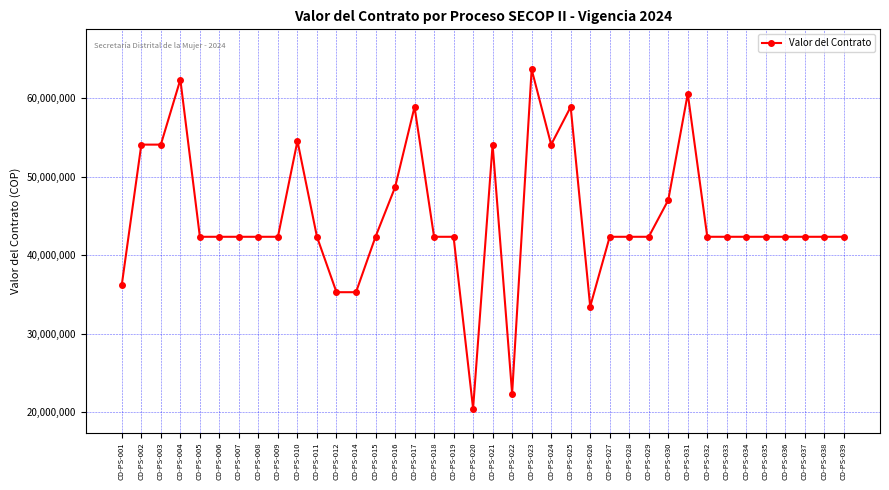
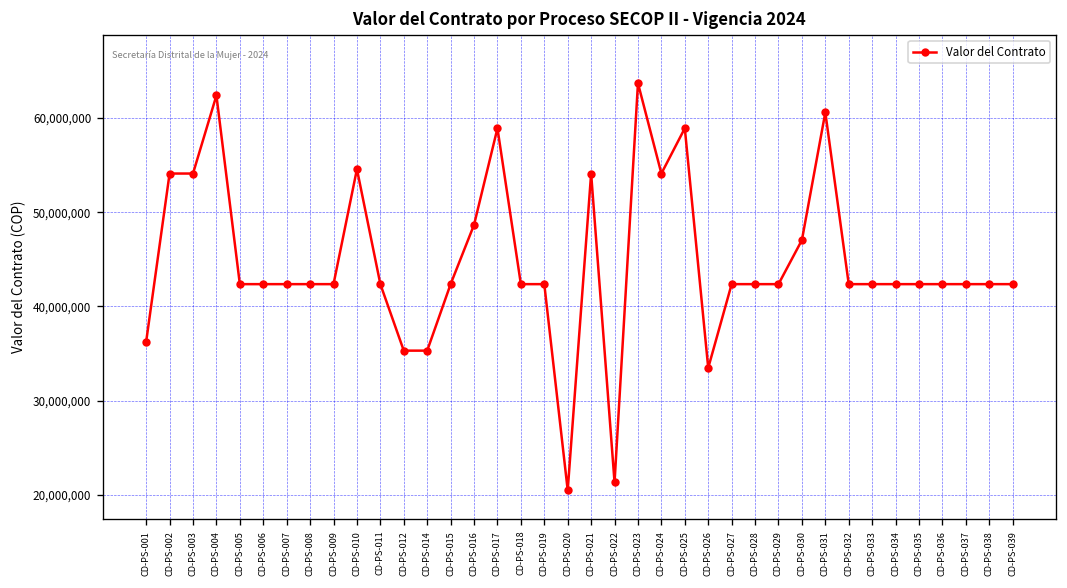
  {
    "CD-PS-001": "36,000,000",
    "CD-PS-002": "54,000,000",
    "CD-PS-003": "54,000,000",
    "CD-PS-004": "62,000,000",
    "CD-PS-005": "42,000,000",
    "CD-PS-006": "42,000,000",
    "CD-PS-007": "42,000,000",
    "CD-PS-008": "42,000,000",
    "CD-PS-009": "42,000,000",
    "CD-PS-010": "55,000,000",
    "CD-PS-011": "42,000,000",
    "CD-PS-012": "35,000,000",
    "CD-PS-014": "35,000,000",
    "CD-PS-015": "42,000,000",
    "CD-PS-016": "49,000,000",
    "CD-PS-017": "59,000,000",
    "CD-PS-018": "42,000,000",
    "CD-PS-019": "42,000,000",
    "CD-PS-020": "20,000,000",
    "CD-PS-021": "54,000,000",
-   "CD-PS-022": "22,000,000",
+   "CD-PS-022": "21,000,000",
    "CD-PS-023": "64,000,000",
    "CD-PS-024": "54,000,000",
    "CD-PS-025": "59,000,000",
    "CD-PS-026": "33,000,000",
    "CD-PS-027": "42,000,000",
    "CD-PS-028": "42,000,000",
    "CD-PS-029": "42,000,000",
    "CD-PS-030": "47,000,000",
    "CD-PS-031": "61,000,000",
    "CD-PS-032": "42,000,000",
    "CD-PS-033": "42,000,000",
    "CD-PS-034": "42,000,000",
    "CD-PS-035": "42,000,000",
    "CD-PS-036": "42,000,000",
    "CD-PS-037": "42,000,000",
    "CD-PS-038": "42,000,000",
    "CD-PS-039": "42,000,000"
  }
